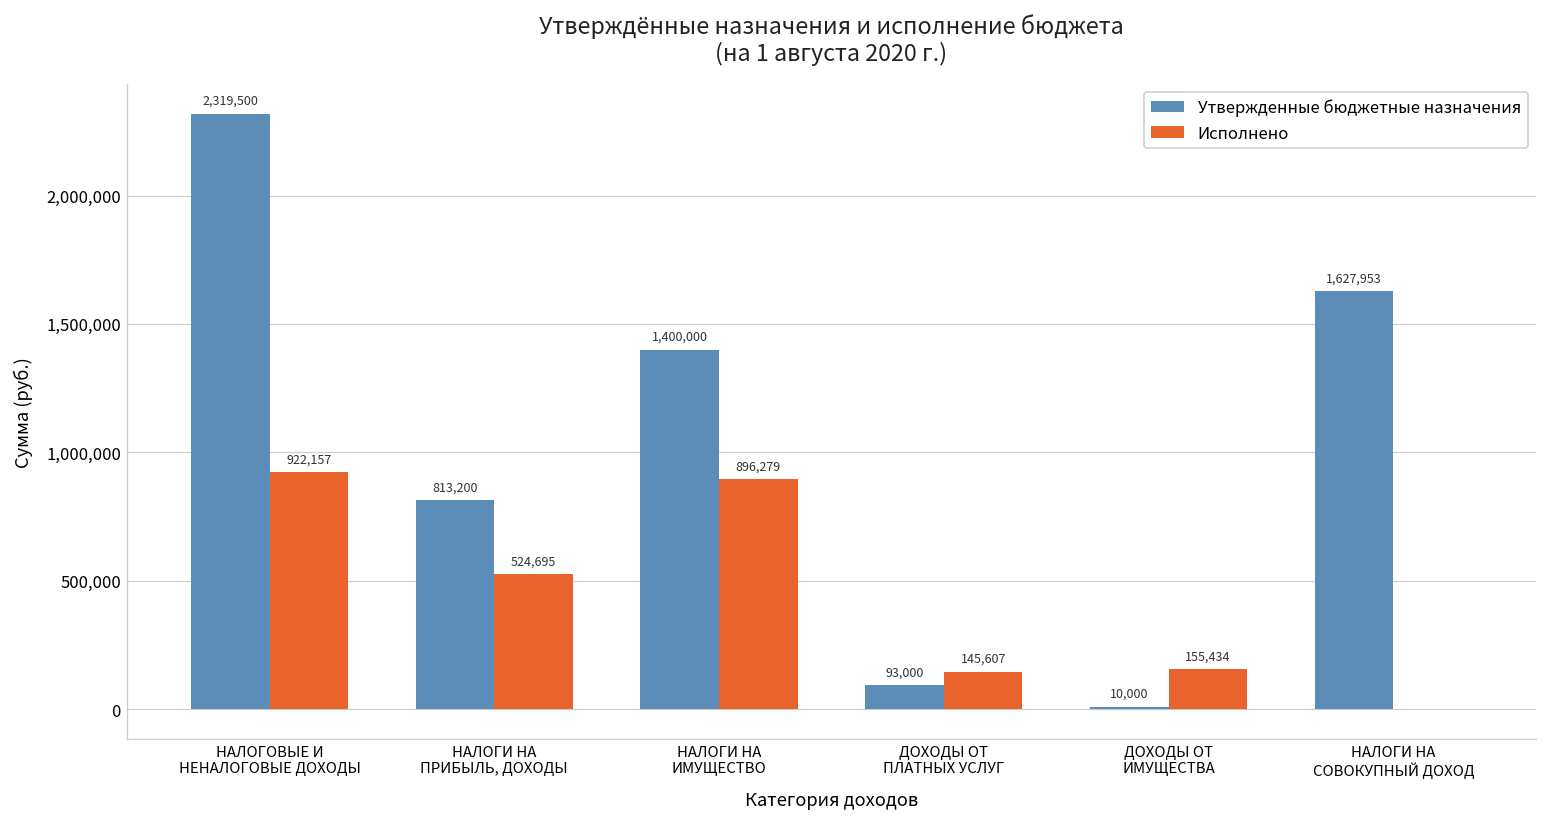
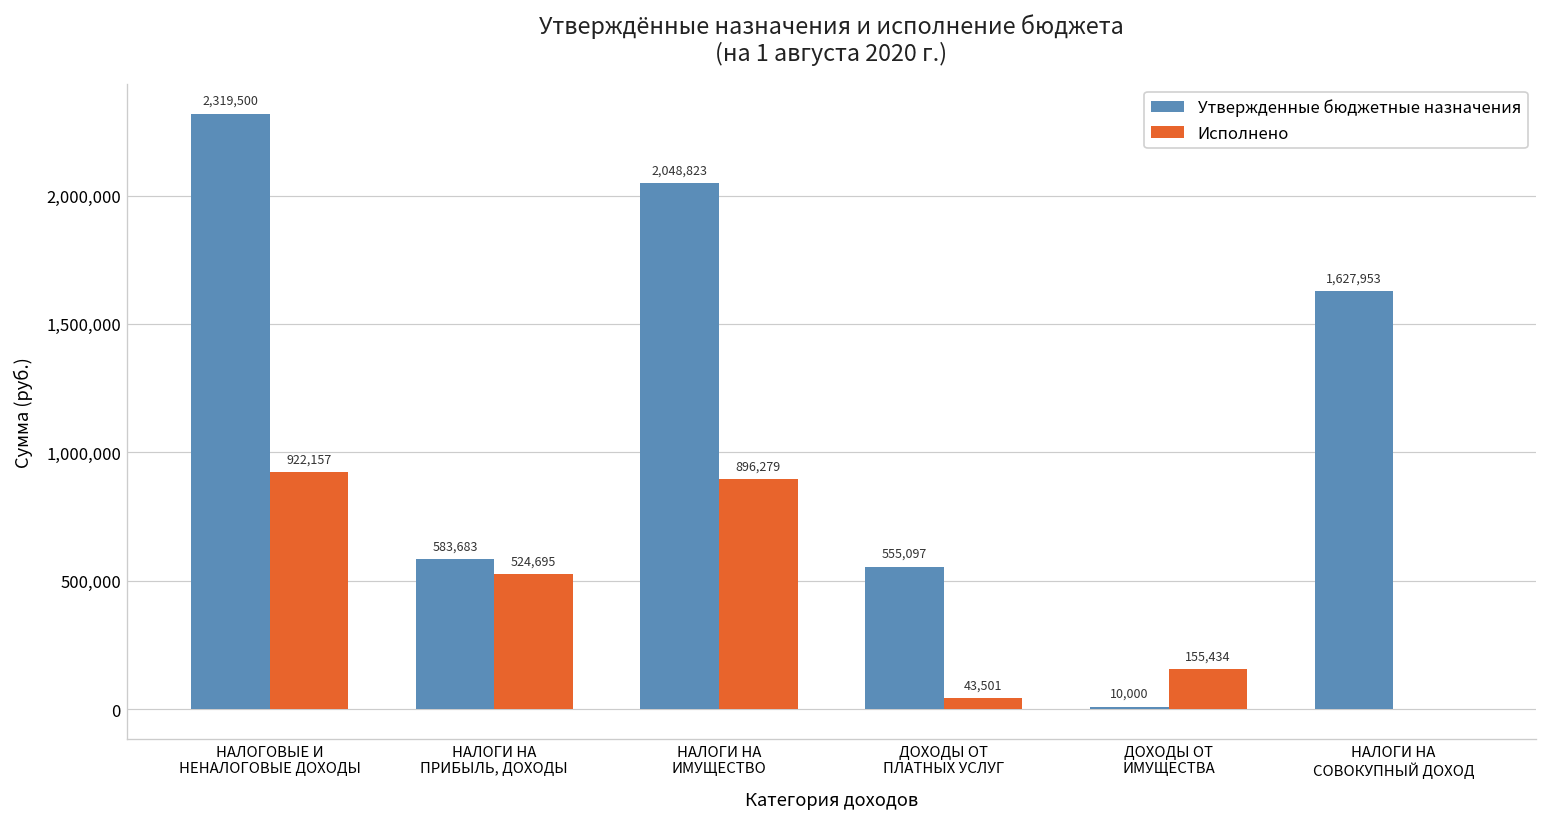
  {
    "Утвержденные бюджетные назначения": {
      "НАЛОГОВЫЕ И НЕНАЛОГОВЫЕ ДОХОДЫ": "2,319,500",
-     "НАЛОГИ НА ПРИБЫЛЬ, ДОХОДЫ": "813,200",
-     "НАЛОГИ НА ИМУЩЕСТВО": "1,400,000",
-     "ДОХОДЫ ОТ ПЛАТНЫХ УСЛУГ": "93,000",
+     "НАЛОГИ НА ПРИБЫЛЬ, ДОХОДЫ": "583,683",
+     "НАЛОГИ НА ИМУЩЕСТВО": "2,048,823",
+     "ДОХОДЫ ОТ ПЛАТНЫХ УСЛУГ": "555,097",
      "ДОХОДЫ ОТ ИМУЩЕСТВА": "10,000",
      "НАЛОГИ НА СОВОКУПНЫЙ ДОХОД": "1,627,953"
    },
    "Исполнено": {
      "НАЛОГОВЫЕ И НЕНАЛОГОВЫЕ ДОХОДЫ": "922,157",
      "НАЛОГИ НА ПРИБЫЛЬ, ДОХОДЫ": "524,695",
      "НАЛОГИ НА ИМУЩЕСТВО": "896,279",
-     "ДОХОДЫ ОТ ПЛАТНЫХ УСЛУГ": "145,607",
+     "ДОХОДЫ ОТ ПЛАТНЫХ УСЛУГ": "43,501",
      "ДОХОДЫ ОТ ИМУЩЕСТВА": "155,434"
    }
  }
